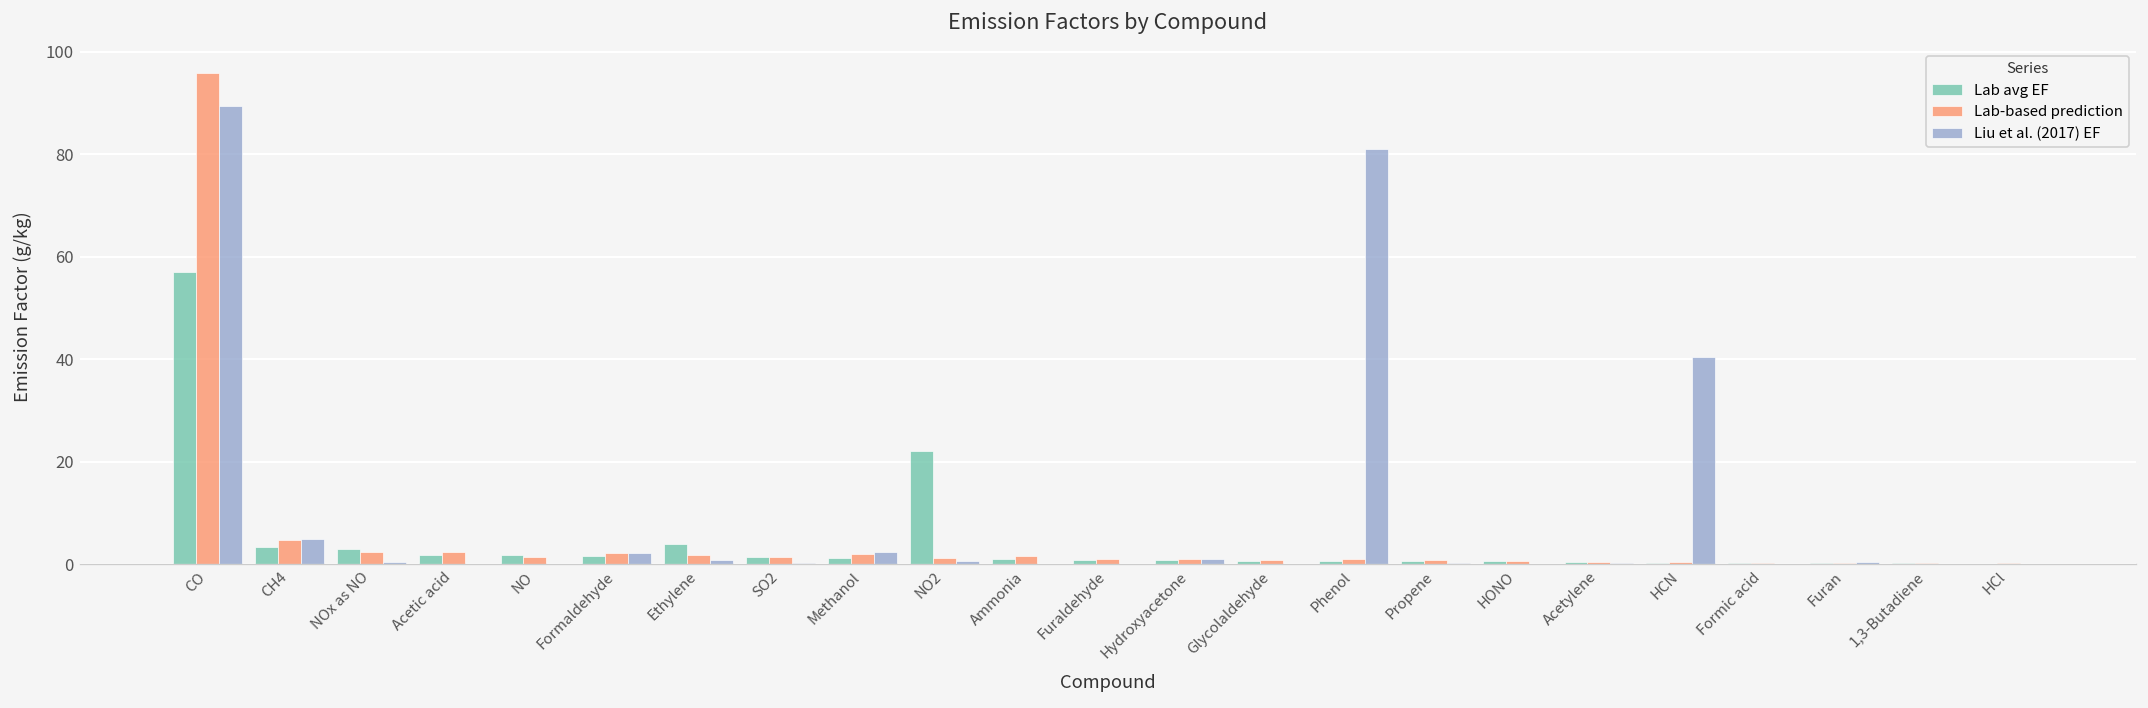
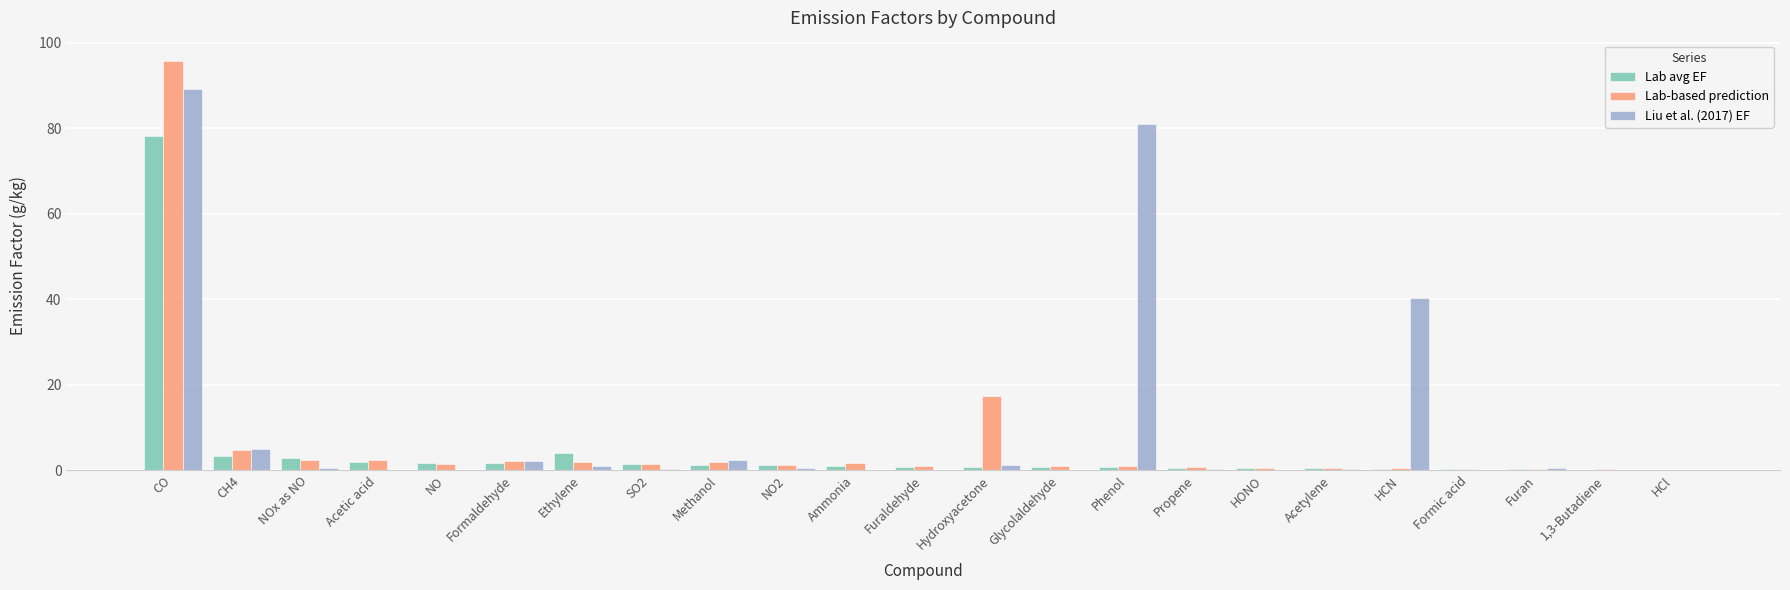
  {
    "Lab avg EF": {
-     "CO": 57,
+     "CO": 78,
      "CH4": 3,
      "NOx as NO": 3,
      "Acetic acid": 2,
      "NO": 2,
      "Formaldehyde": 2,
      "Ethylene": 4,
      "SO2": 1,
      "Methanol": 1,
-     "NO2": 22,
+     "NO2": 1,
      "Ammonia": 1,
      "Furaldehyde": 1,
      "Hydroxyacetone": 1,
      "Glycolaldehyde": 1,
      "Phenol": 1,
      "Propene": 1
    },
    "Lab-based prediction": {
      "CO": 96,
      "CH4": 5,
      "NOx as NO": 2,
      "Acetic acid": 2,
      "NO": 2,
      "Formaldehyde": 2,
      "Ethylene": 2,
      "SO2": 2,
      "Methanol": 2,
      "NO2": 1,
      "Ammonia": 2,
      "Furaldehyde": 1,
-     "Hydroxyacetone": 1,
+     "Hydroxyacetone": 17,
      "Glycolaldehyde": 1,
      "Phenol": 1,
      "Propene": 1,
      "HONO": 1
    },
    "Liu et al. (2017) EF": {
      "CO": 89,
      "CH4": 5,
      "Acetic acid": 0,
      "Formaldehyde": 2,
      "Ethylene": 1,
      "Methanol": 2,
      "Ammonia": 0,
      "Furaldehyde": 0,
      "Hydroxyacetone": 1,
      "Glycolaldehyde": 0,
      "Phenol": 81,
      "HONO": 0,
      "HCN": 40,
      "Formic acid": 0
    }
  }
